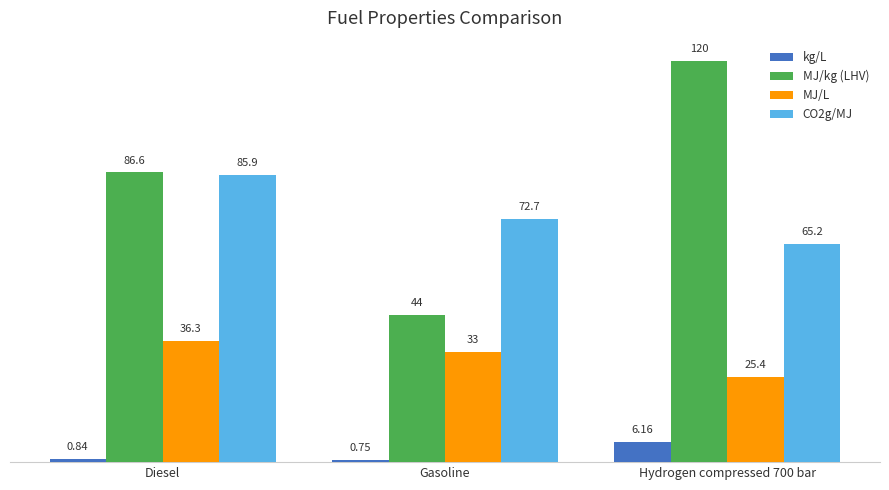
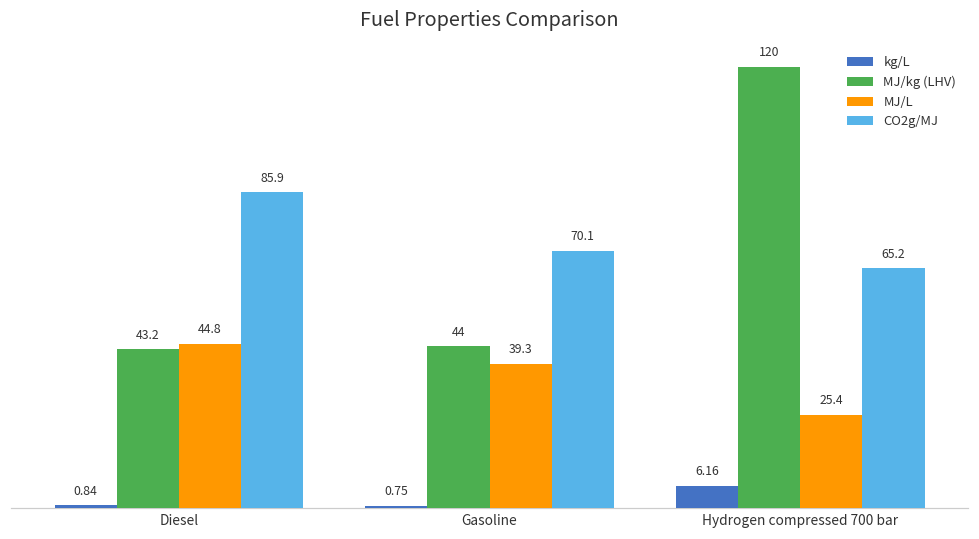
  {
    "kg/L": {
      "Diesel": 0.84,
      "Gasoline": 0.75,
      "Hydrogen compressed 700 bar": 6.16
    },
    "MJ/kg (LHV)": {
-     "Diesel": 86.6,
+     "Diesel": 43.2,
      "Gasoline": 44,
      "Hydrogen compressed 700 bar": 120
    },
    "MJ/L": {
-     "Diesel": 36.3,
-     "Gasoline": 33,
+     "Diesel": 44.8,
+     "Gasoline": 39.3,
      "Hydrogen compressed 700 bar": 25.4
    },
    "CO2g/MJ": {
      "Diesel": 85.9,
-     "Gasoline": 72.7,
+     "Gasoline": 70.1,
      "Hydrogen compressed 700 bar": 65.2
    }
  }
